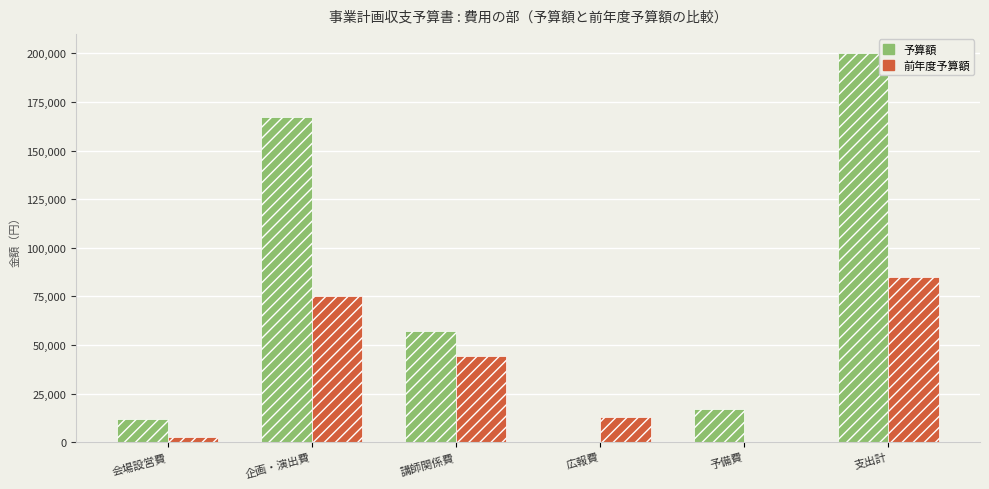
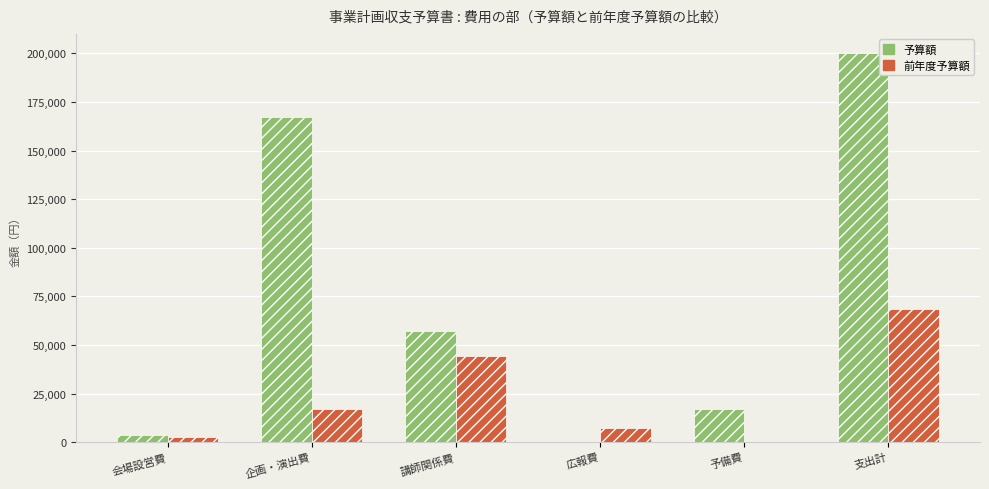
  {
    "予算額": {
-     "会場設営費": "12,000",
+     "会場設営費": "4,000",
      "企画・演出費": "167,000",
      "講師関係費": "57,000",
      "広報費": "0",
      "予備費": "17,000",
      "支出計": "200,000"
    },
    "前年度予算額": {
      "会場設営費": "3,000",
-     "企画・演出費": "75,000",
+     "企画・演出費": "17,000",
      "講師関係費": "45,000",
-     "広報費": "13,000",
+     "広報費": "7,000",
      "予備費": "0",
-     "支出計": "85,000"
+     "支出計": "69,000"
    }
  }
